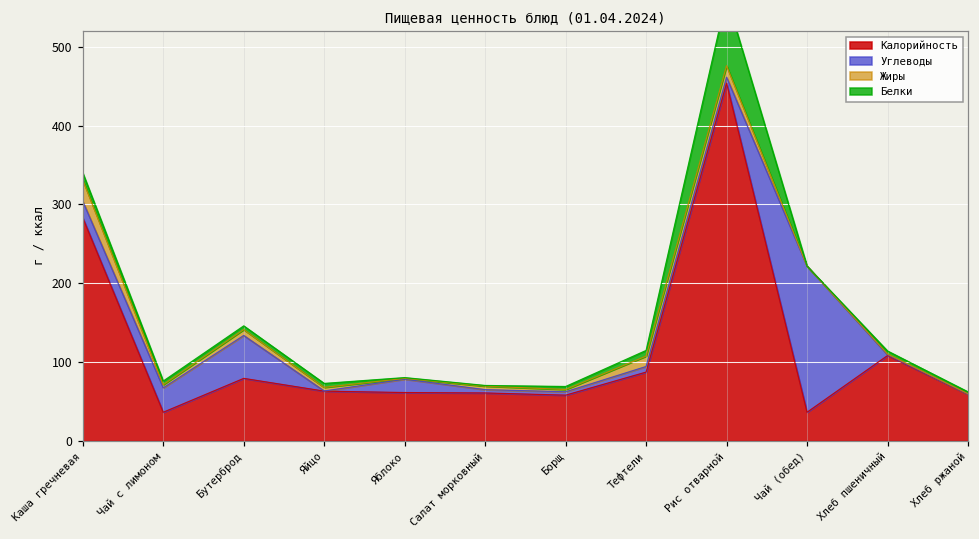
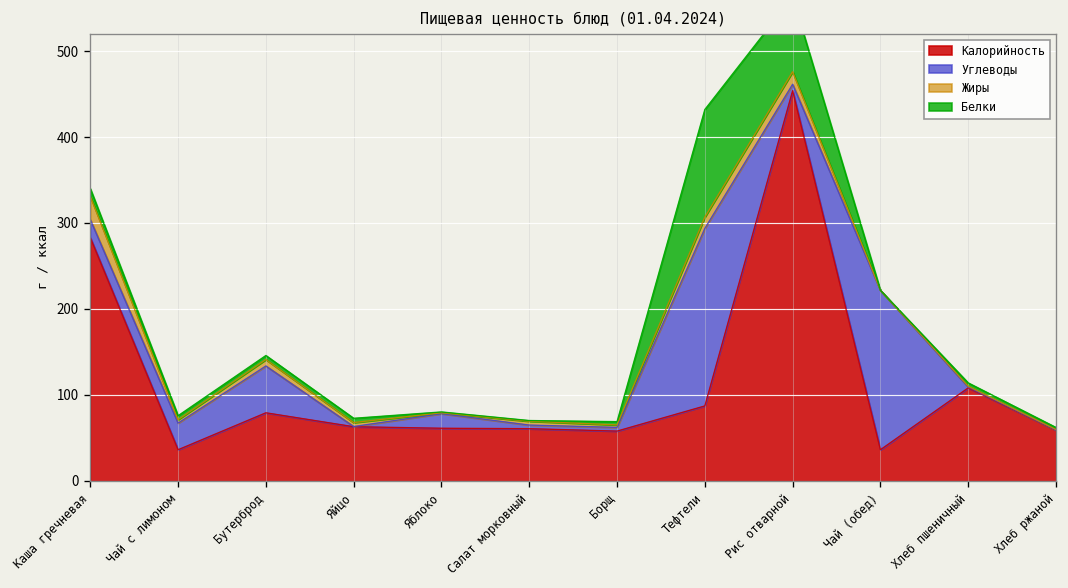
  {
    "Калорийность": {
      "Каша гречневая": 280,
      "Чай с лимоном": 40,
      "Бутерброд": 80,
      "Яблоко": 60,
      "Салат морковный": 60,
      "Борщ": 60,
      "Тефтели": 90,
      "Рис отварной": 450,
      "Чай (обед)": 40
    },
    "Углеводы": {
      "Каша гречневая": 20,
      "Чай с лимоном": 30,
      "Бутерброд": 50,
      "Салат морковный": 0,
-     "Тефтели": 10,
+     "Тефтели": 210,
      "Рис отварной": 10
    },
    "Жиры": {
      "Каша гречневая": 30,
      "Чай с лимоном": 0,
      "Бутерброд": 10,
      "Яйцо": 0,
      "Тефтели": 10,
      "Рис отварной": 10
    },
    "Белки": {
      "Каша гречневая": 10,
      "Чай с лимоном": 0,
      "Бутерброд": 0,
      "Яйцо": 10,
      "Борщ": 0,
-     "Тефтели": 10,
+     "Тефтели": 130,
      "Хлеб пшеничный": 0
    }
  }
